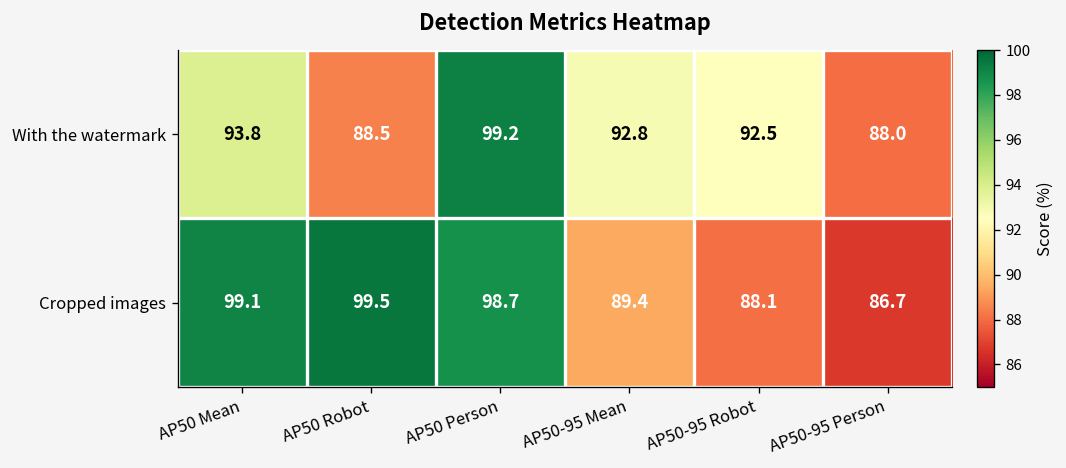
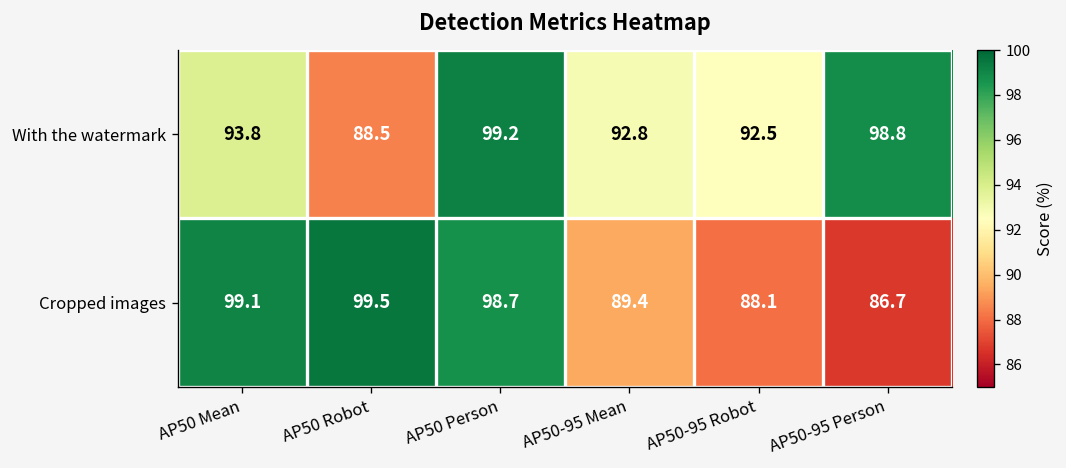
  {
    "With the watermark": {
      "AP50 Mean": 93.8,
      "AP50 Robot": 88.5,
      "AP50 Person": 99.2,
      "AP50-95 Mean": 92.8,
      "AP50-95 Robot": 92.5,
-     "AP50-95 Person": 88.0
+     "AP50-95 Person": 98.8
    },
    "Cropped images": {
      "AP50 Mean": 99.1,
      "AP50 Robot": 99.5,
      "AP50 Person": 98.7,
      "AP50-95 Mean": 89.4,
      "AP50-95 Robot": 88.1,
      "AP50-95 Person": 86.7
    }
  }
